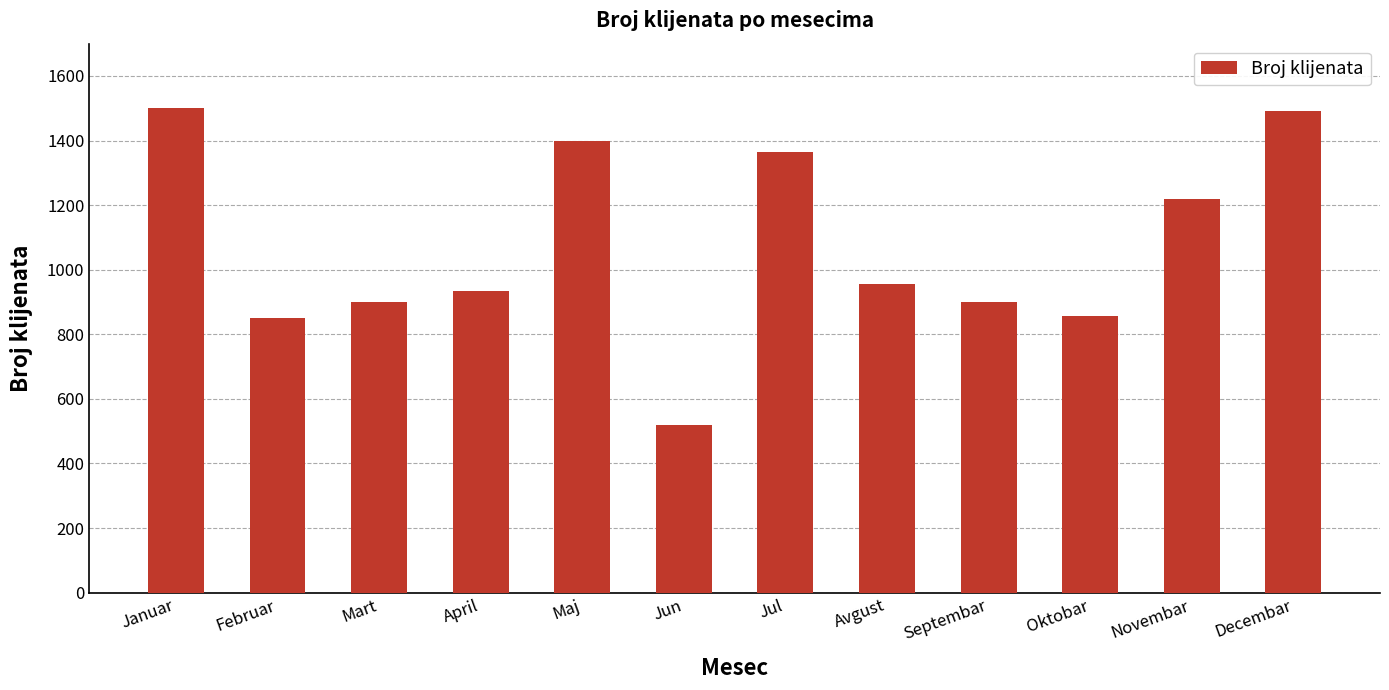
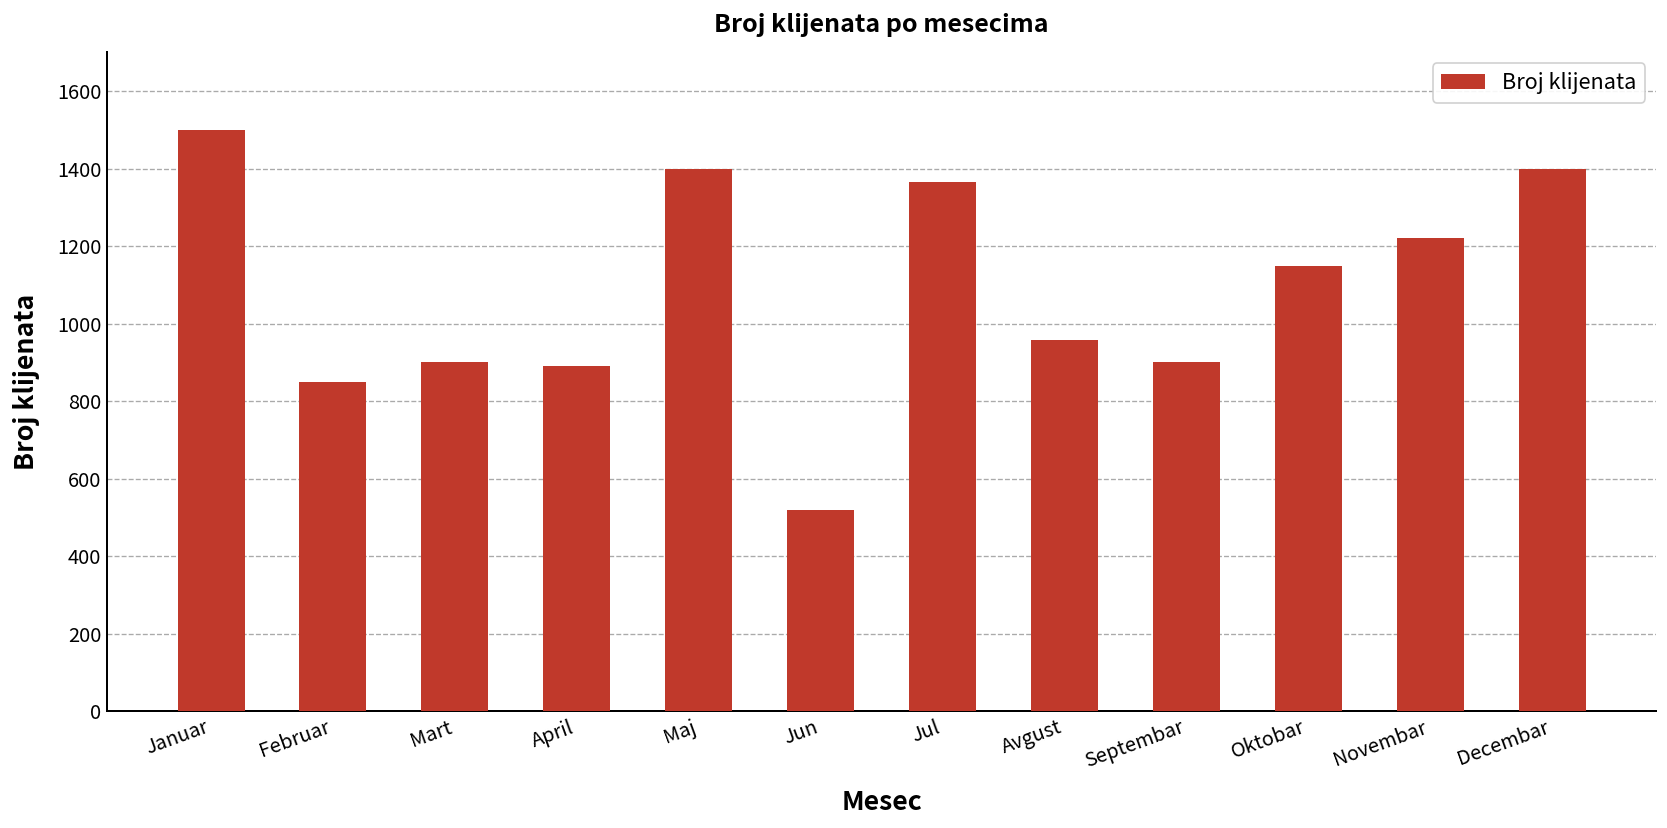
  {
    "Januar": 1500,
    "Februar": 850,
    "Mart": 900,
-   "April": 930,
+   "April": 890,
    "Maj": 1400,
    "Jun": 520,
    "Jul": 1370,
    "Avgust": 960,
    "Septembar": 900,
-   "Oktobar": 860,
+   "Oktobar": 1150,
    "Novembar": 1220,
-   "Decembar": 1490
+   "Decembar": 1400
  }
